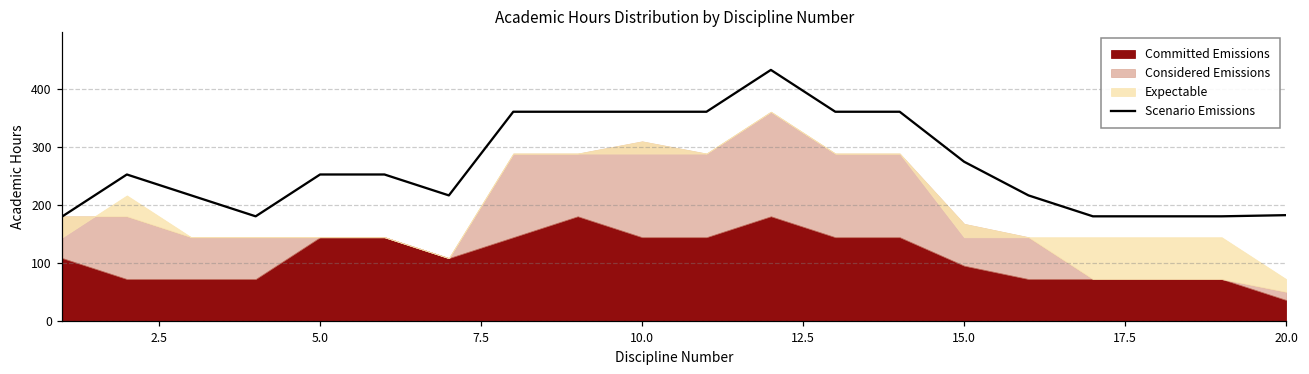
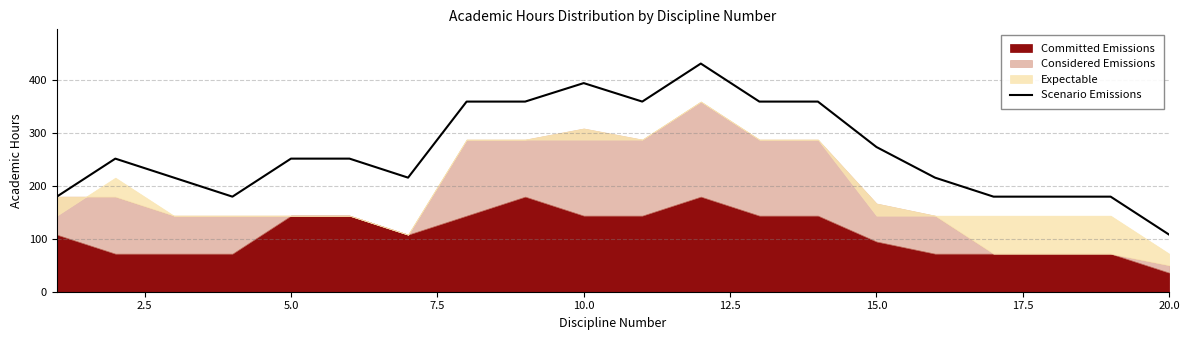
  {
    "Scenario Emissions": {
      "5.0": 250,
-     "10.0": 360,
+     "10.0": 400,
      "15.0": 270,
-     "20.0": 180
+     "20.0": 110
    },
    "Committed Emissions": {
      "10.0": 140,
      "15.0": 100,
      "20.0": 40
    },
    "Considered Emissions": {
      "20.0": 10
    }
  }
